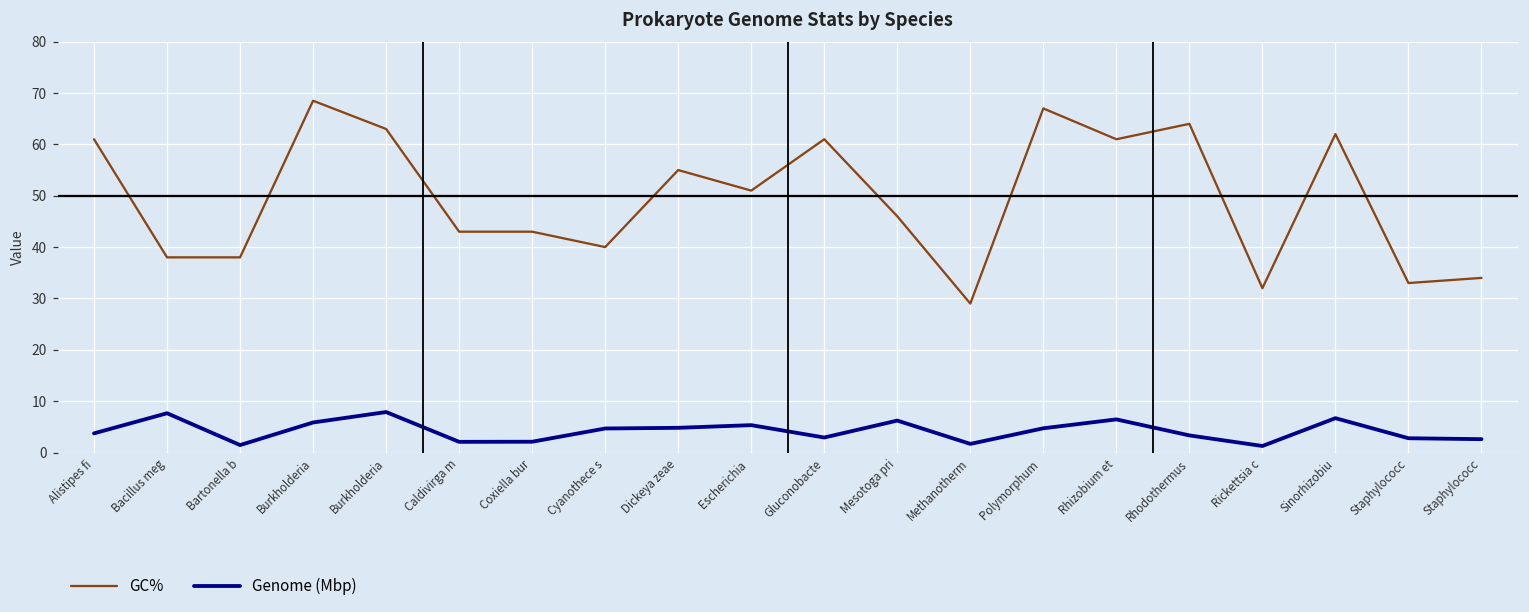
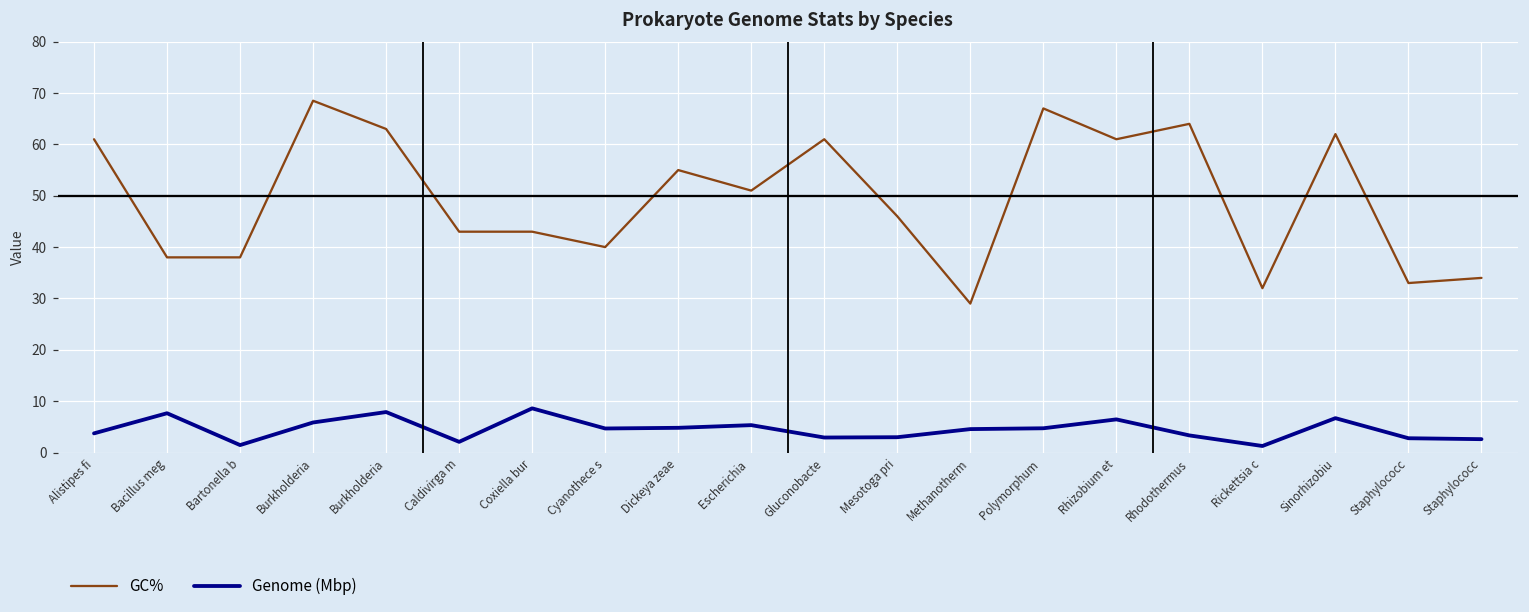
  {
    "GC%": {
      "Alistipes fi": 61,
      "Bacillus meg": 38,
      "Bartonella b": 38,
      "Caldivirga m": 43,
      "Coxiella bur": 43,
      "Cyanothece s": 40,
      "Dickeya zeae": 55,
      "Escherichia": 51,
      "Gluconobacte": 61,
      "Mesotoga pri": 46,
      "Methanotherm": 29,
      "Polymorphum": 67,
      "Rhizobium et": 61,
      "Rhodothermus": 64,
      "Rickettsia c": 32,
      "Sinorhizobiu": 62
    },
    "Genome (Mbp)": {
      "Alistipes fi": 4,
      "Bacillus meg": 8,
      "Bartonella b": 1,
      "Caldivirga m": 2,
-     "Coxiella bur": 2,
+     "Coxiella bur": 9,
      "Cyanothece s": 5,
      "Dickeya zeae": 5,
      "Escherichia": 5,
      "Gluconobacte": 3,
-     "Mesotoga pri": 6,
-     "Methanotherm": 2,
+     "Mesotoga pri": 3,
+     "Methanotherm": 5,
      "Polymorphum": 5,
      "Rhizobium et": 6,
      "Rhodothermus": 3,
      "Rickettsia c": 1,
      "Sinorhizobiu": 7
    }
  }
